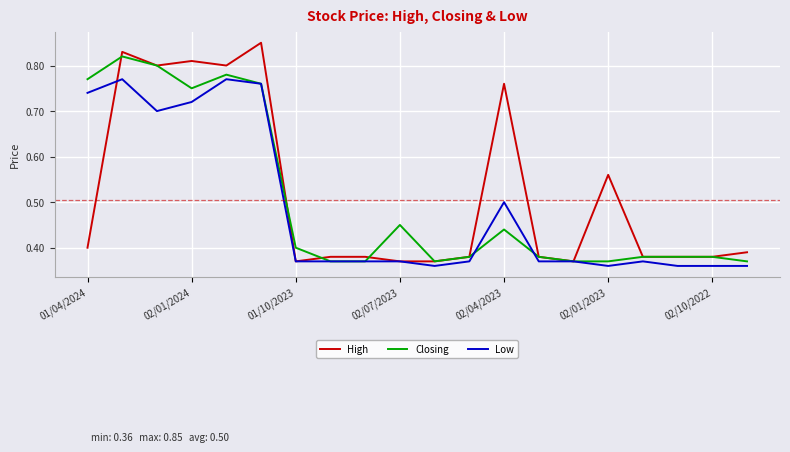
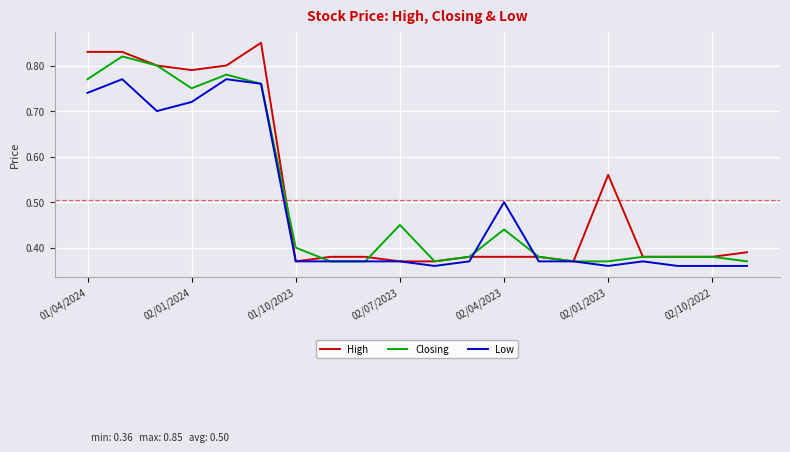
  {
    "High": {
-     "01/04/2024": 0.40,
-     "02/01/2024": 0.81,
-     "02/04/2023": 0.76,
+     "01/04/2024": 0.83,
+     "02/01/2024": 0.79,
+     "02/04/2023": 0.38,
      "02/01/2023": 0.56
    },
    "Closing": {
      "01/04/2024": 0.77,
      "02/01/2024": 0.75,
      "01/10/2023": 0.40,
      "02/07/2023": 0.45,
      "02/04/2023": 0.44,
      "02/01/2023": 0.37
    },
    "Low": {
      "01/04/2024": 0.74,
      "02/01/2024": 0.72,
      "02/04/2023": 0.50,
      "02/01/2023": 0.36,
      "02/10/2022": 0.36
    }
  }
